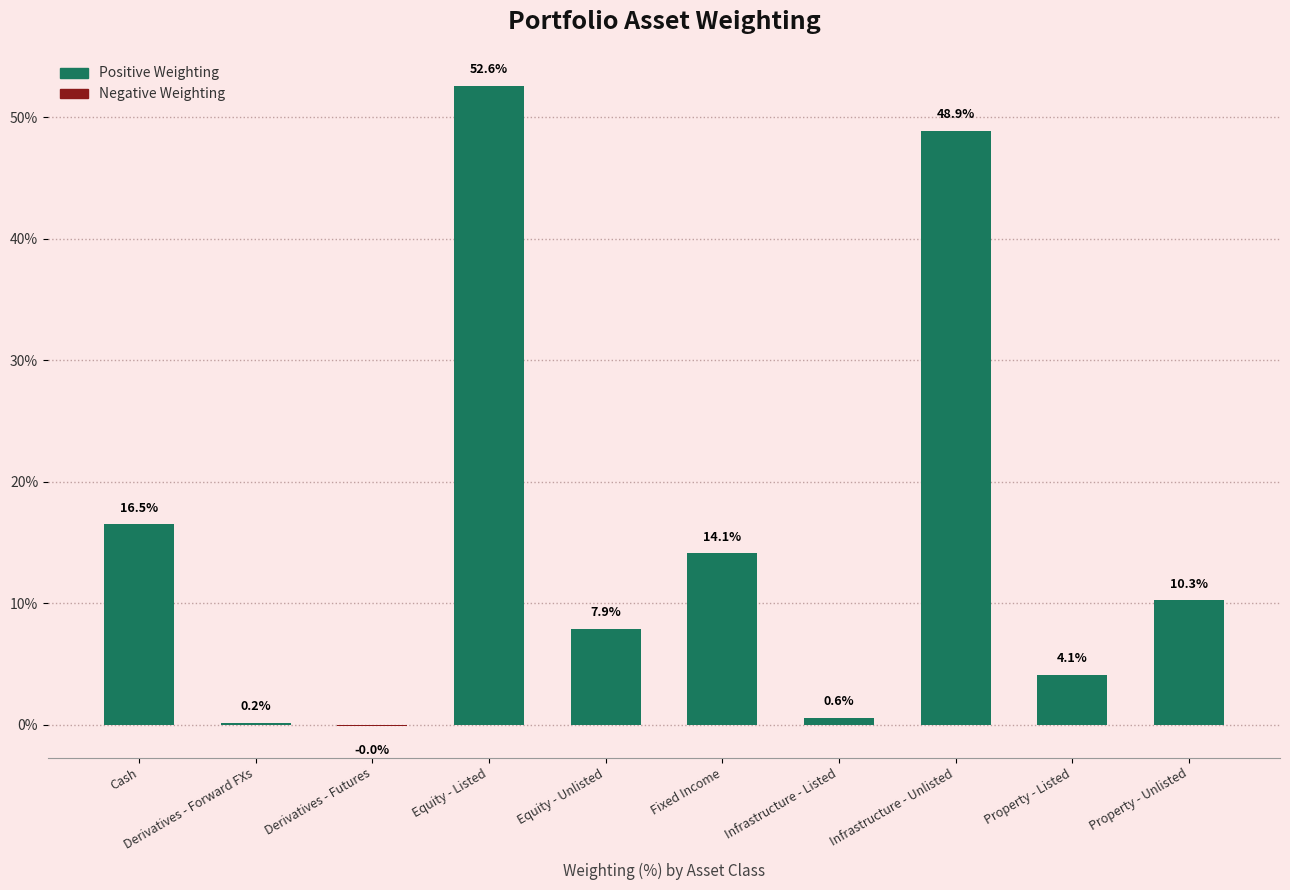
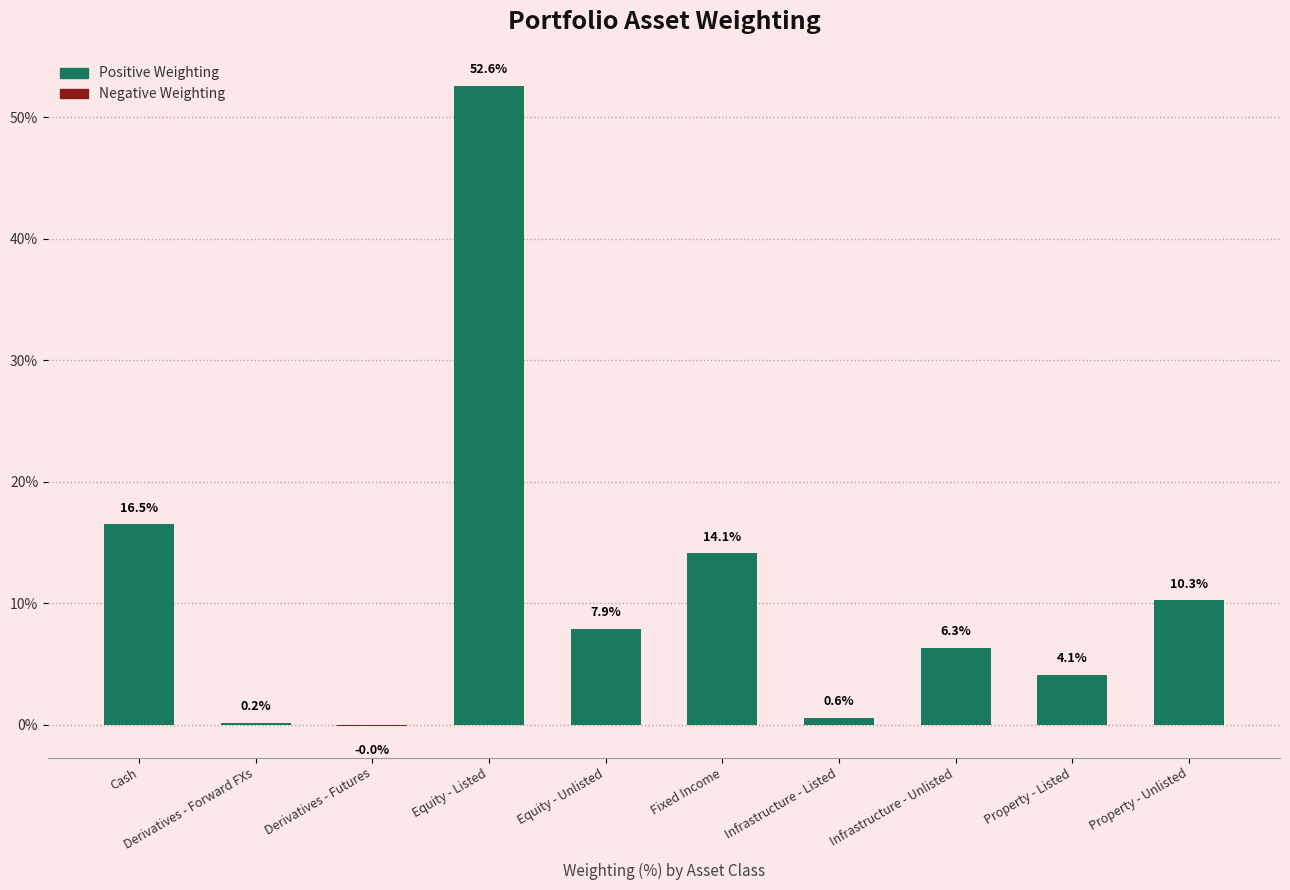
  {
    "Positive Weighting": {
      "Cash": "16.5%",
      "Derivatives - Forward FXs": "0.2%",
      "Equity - Listed": "52.6%",
      "Equity - Unlisted": "7.9%",
      "Fixed Income": "14.1%",
      "Infrastructure - Listed": "0.6%",
-     "Infrastructure - Unlisted": "48.9%",
+     "Infrastructure - Unlisted": "6.3%",
      "Property - Listed": "4.1%",
      "Property - Unlisted": "10.3%"
    },
    "Negative Weighting": {
      "Derivatives - Futures": "-0.0%"
    }
  }
